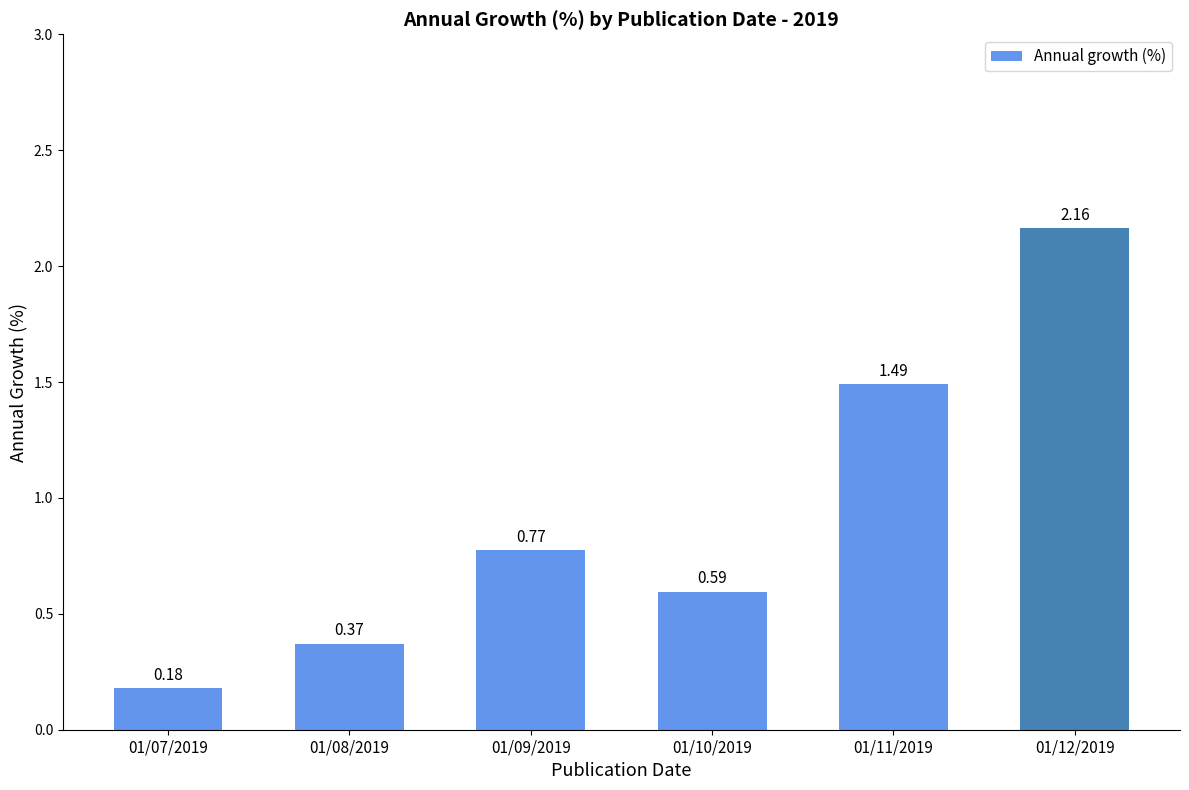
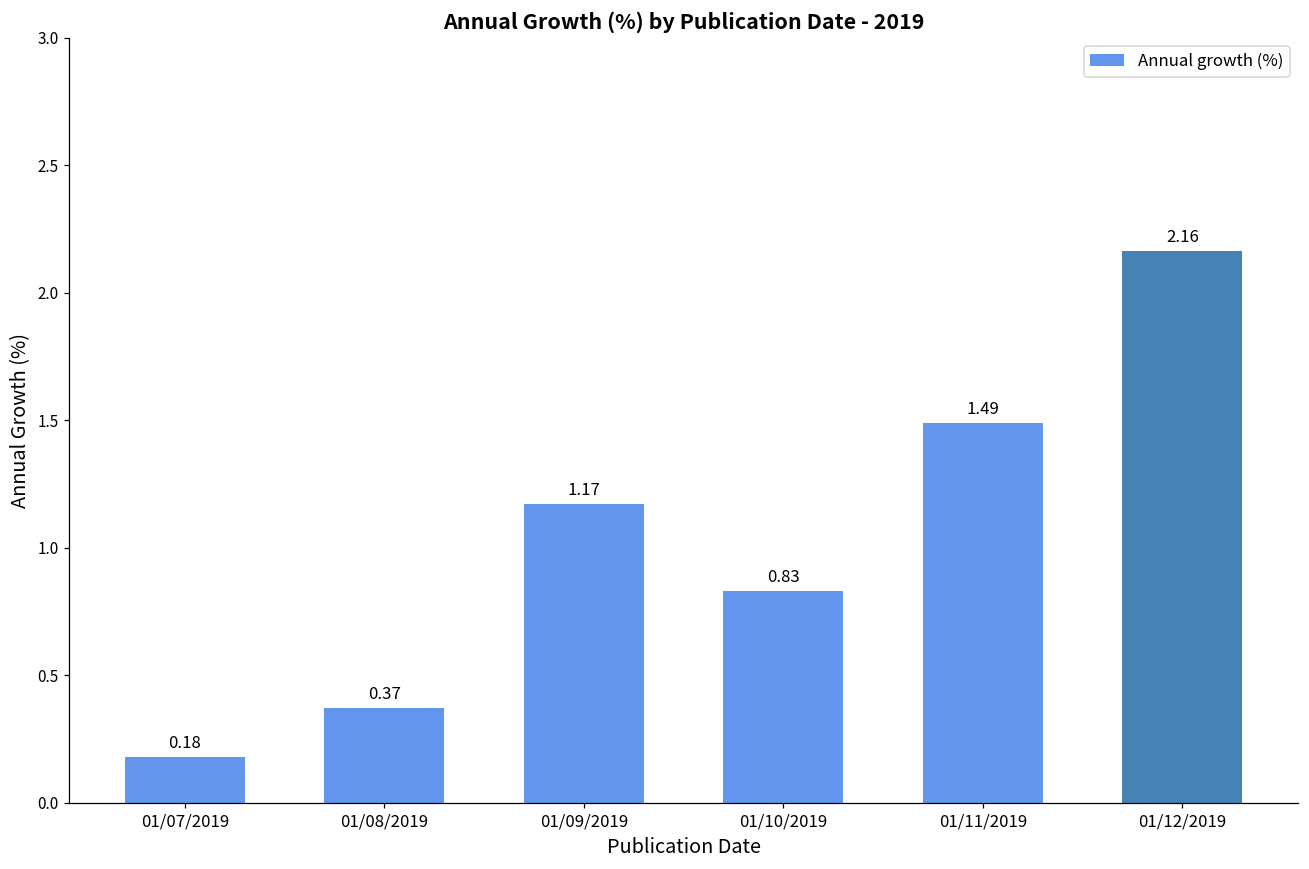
  {
    "01/07/2019": 0.18,
    "01/08/2019": 0.37,
-   "01/09/2019": 0.77,
-   "01/10/2019": 0.59,
+   "01/09/2019": 1.17,
+   "01/10/2019": 0.83,
    "01/11/2019": 1.49,
    "01/12/2019": 2.16
  }
